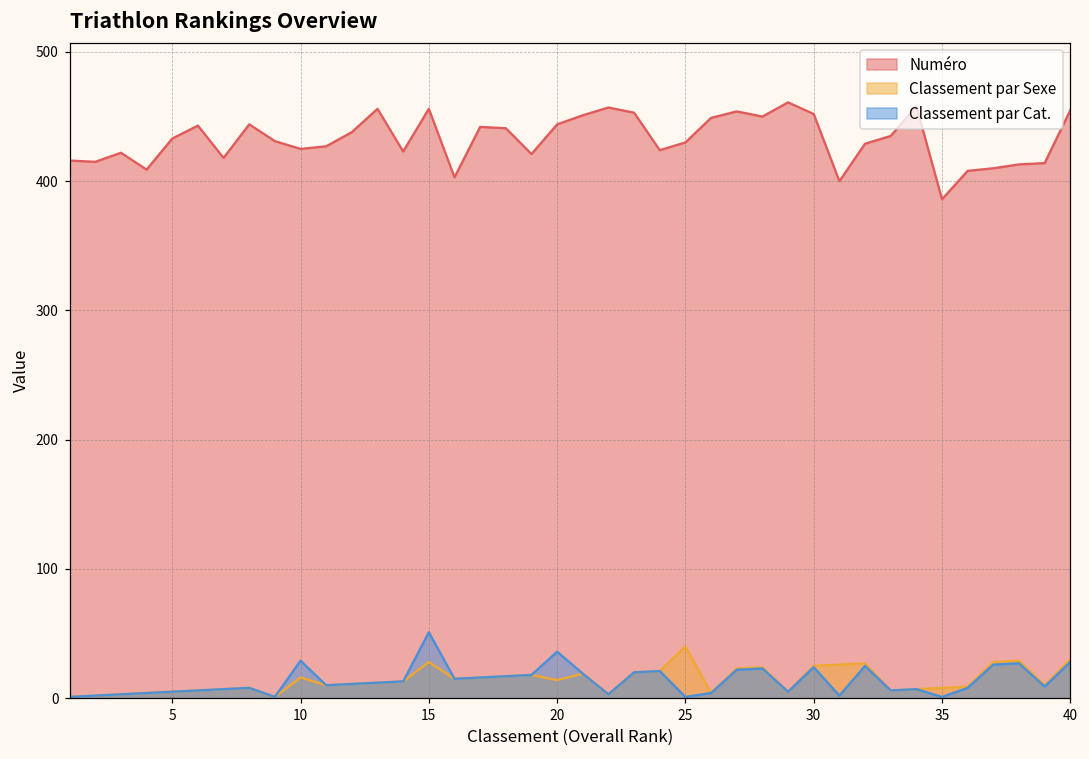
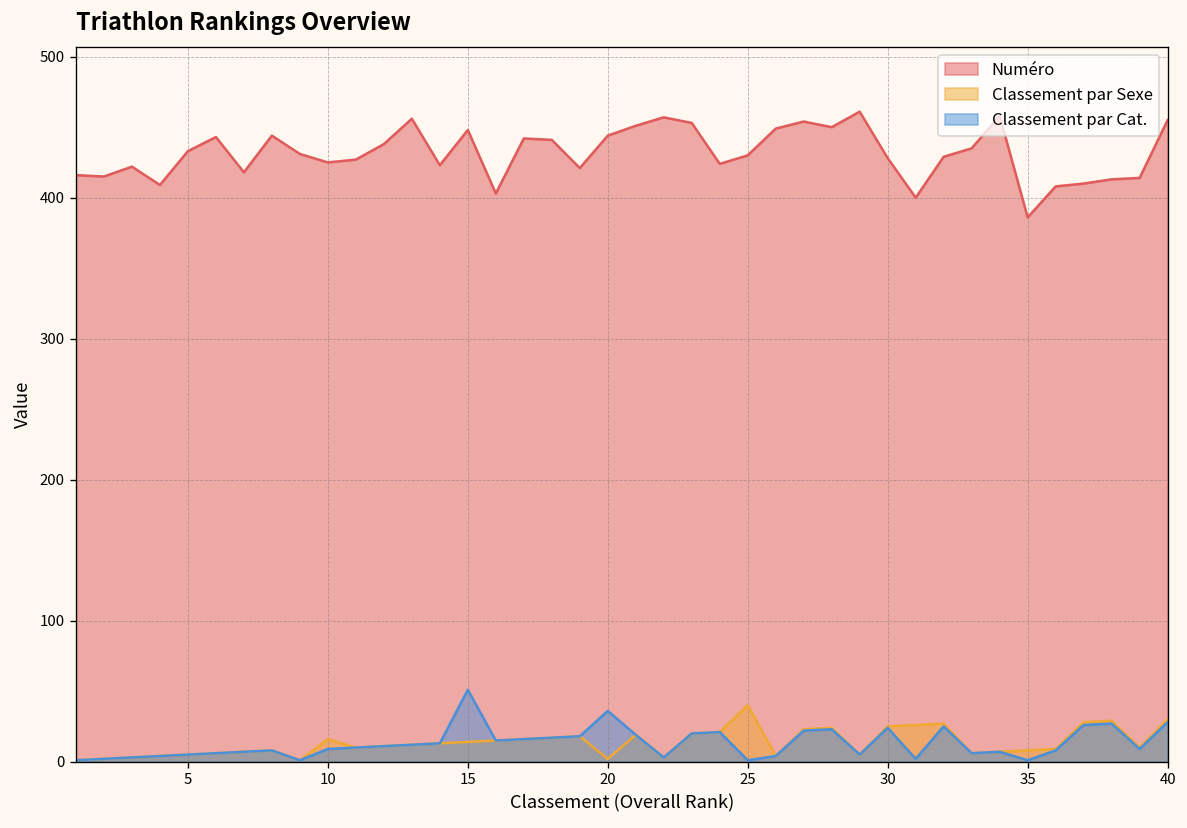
  {
    "Numéro": {
      "5": 433,
      "10": 425,
-     "15": 456,
+     "15": 448,
      "20": 444,
      "25": 430,
-     "30": 452,
+     "30": 428,
      "35": 386,
      "40": 455
    },
    "Classement par Sexe": {
      "10": 16,
-     "15": 28,
-     "20": 14,
+     "15": 14,
+     "20": 2,
      "25": 40,
      "35": 8
    },
    "Classement par Cat.": {
-     "10": 29,
+     "10": 9,
      "15": 51,
      "20": 36,
      "25": 1,
      "35": 1
    }
  }
